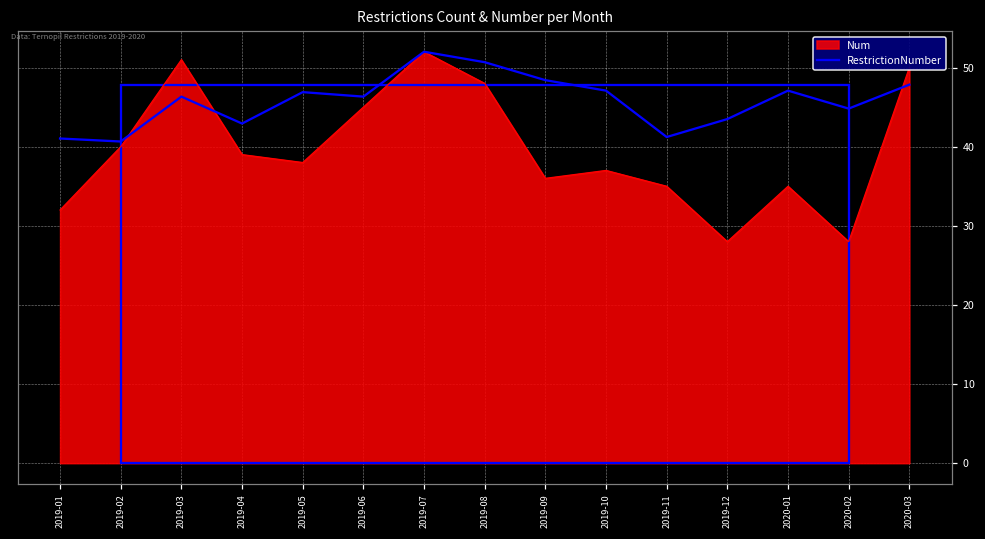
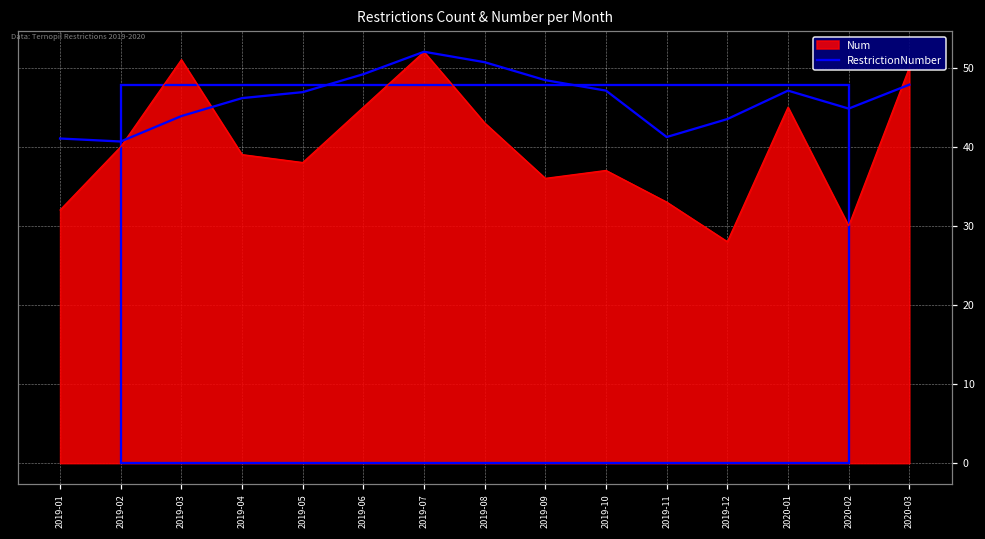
  {
    "Num": {
      "2019-01": 32,
      "2019-02": 40,
      "2019-03": 51,
      "2019-04": 39,
      "2019-05": 38,
      "2019-06": 45,
-     "2019-08": 48,
+     "2019-08": 43,
      "2019-09": 36,
      "2019-10": 37,
-     "2019-11": 35,
+     "2019-11": 33,
      "2019-12": 28,
-     "2020-01": 35,
-     "2020-02": 28
+     "2020-01": 45,
+     "2020-02": 30
    },
    "RestrictionNumber": {
      "2019-01": 41,
      "2019-02": 41,
-     "2019-03": 46,
-     "2019-04": 43,
+     "2019-03": 44,
+     "2019-04": 46,
      "2019-05": 47,
-     "2019-06": 46,
+     "2019-06": 49,
      "2019-08": 51,
      "2019-09": 48,
      "2019-10": 47,
      "2019-11": 41,
      "2019-12": 43,
      "2020-01": 47,
      "2020-02": 45,
      "2020-03": 48
    }
  }
